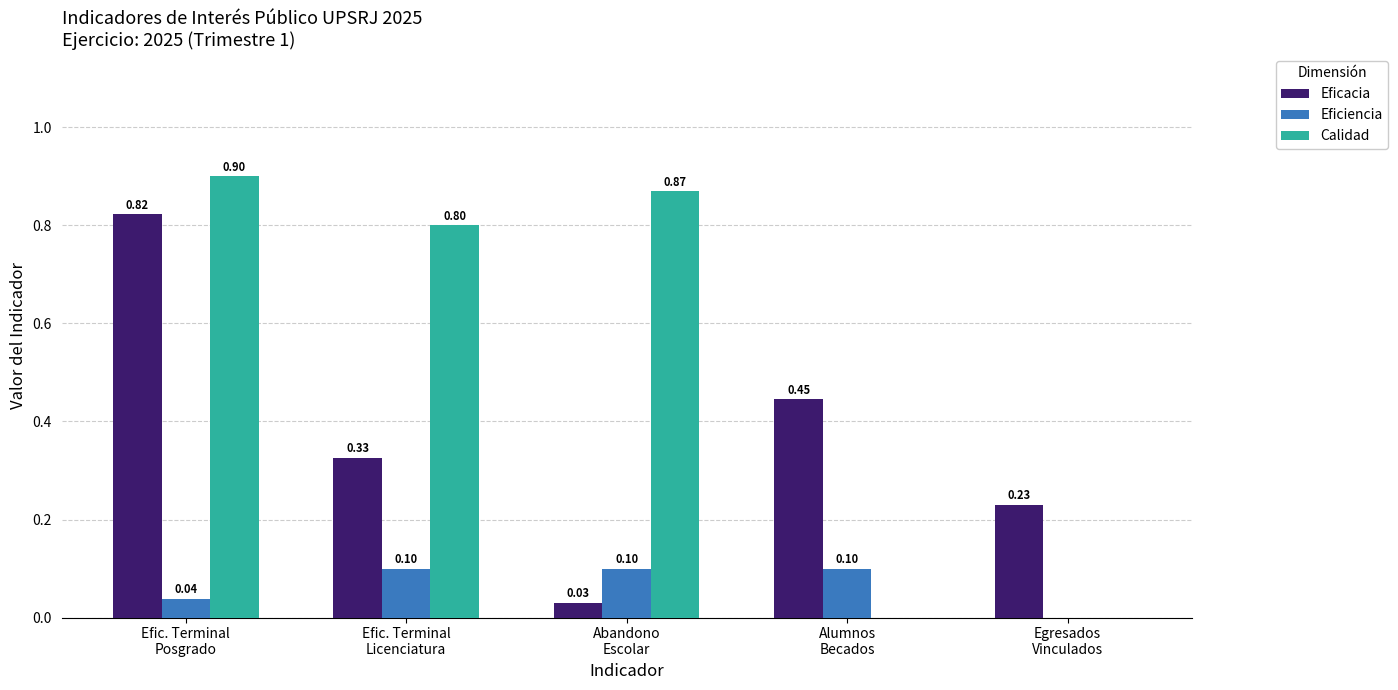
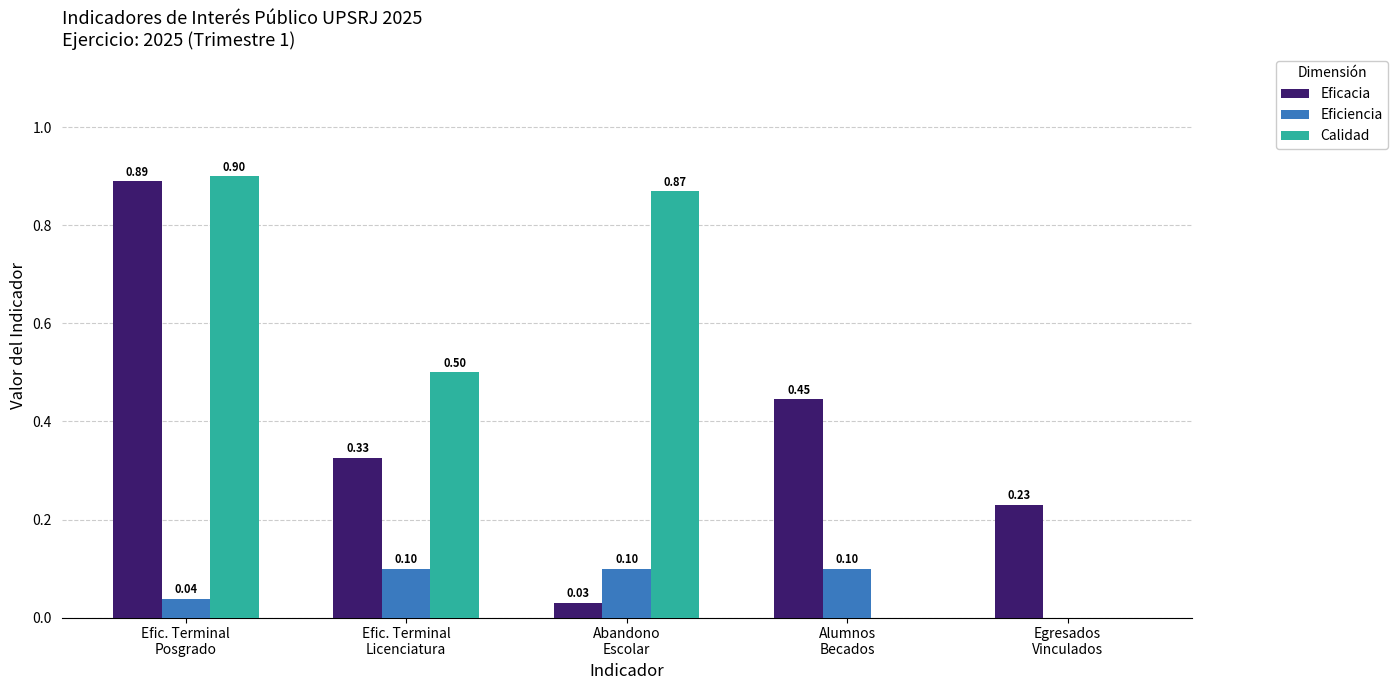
  {
    "Eficacia": {
-     "Efic. Terminal Posgrado": 0.82,
+     "Efic. Terminal Posgrado": 0.89,
      "Efic. Terminal Licenciatura": 0.33,
      "Abandono Escolar": 0.03,
      "Alumnos Becados": 0.45,
      "Egresados Vinculados": 0.23
    },
    "Eficiencia": {
      "Efic. Terminal Posgrado": 0.04,
      "Efic. Terminal Licenciatura": 0.10,
      "Abandono Escolar": 0.10,
      "Alumnos Becados": 0.10
    },
    "Calidad": {
      "Efic. Terminal Posgrado": 0.90,
-     "Efic. Terminal Licenciatura": 0.80,
+     "Efic. Terminal Licenciatura": 0.50,
      "Abandono Escolar": 0.87
    }
  }
